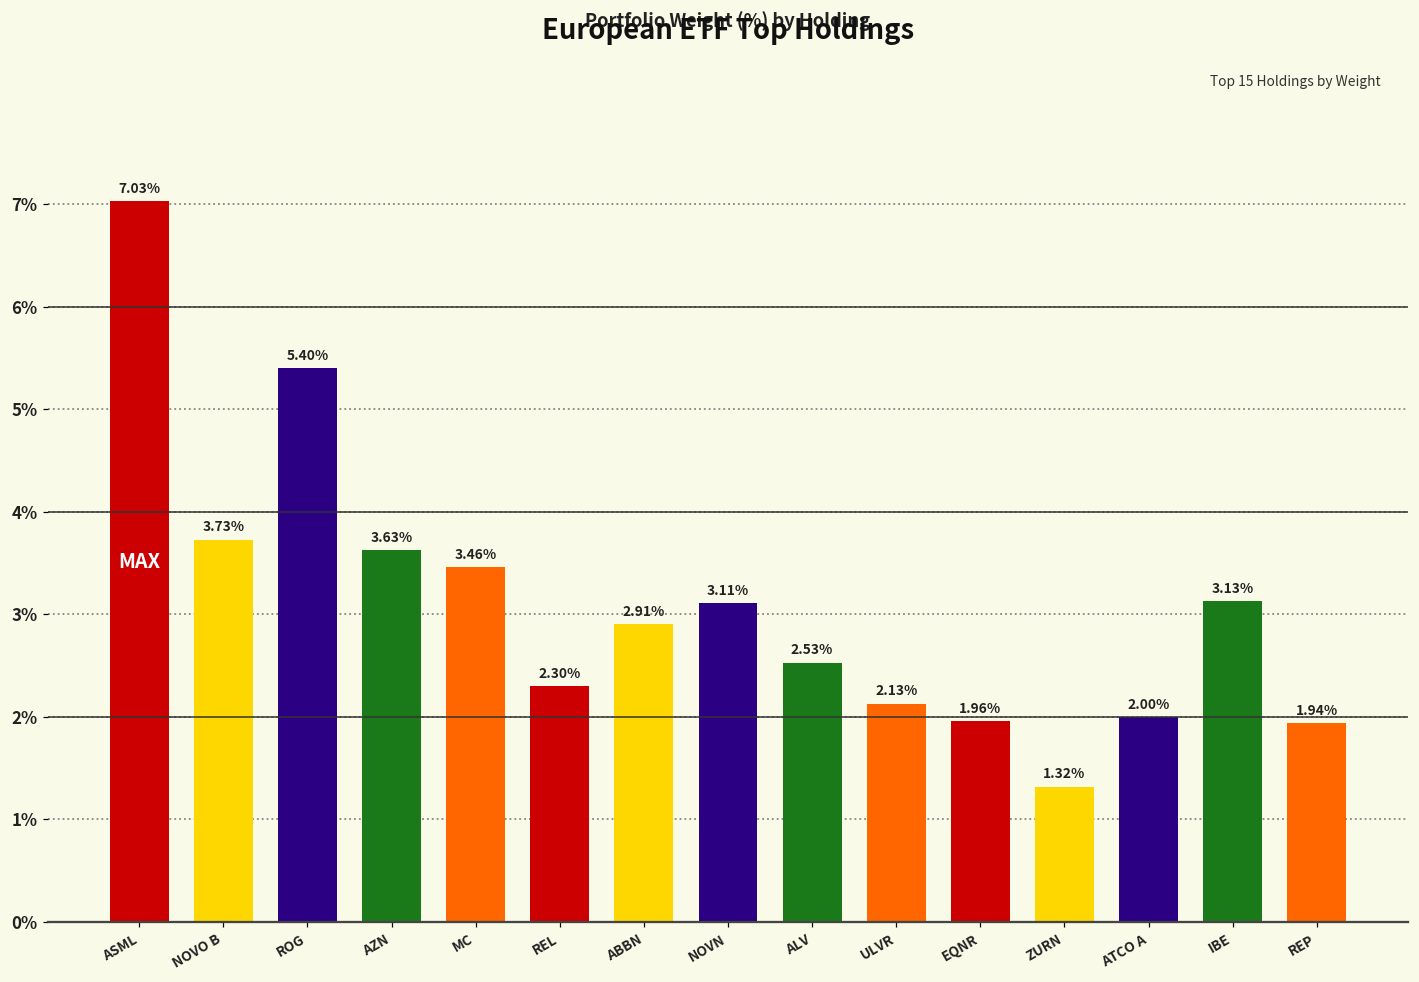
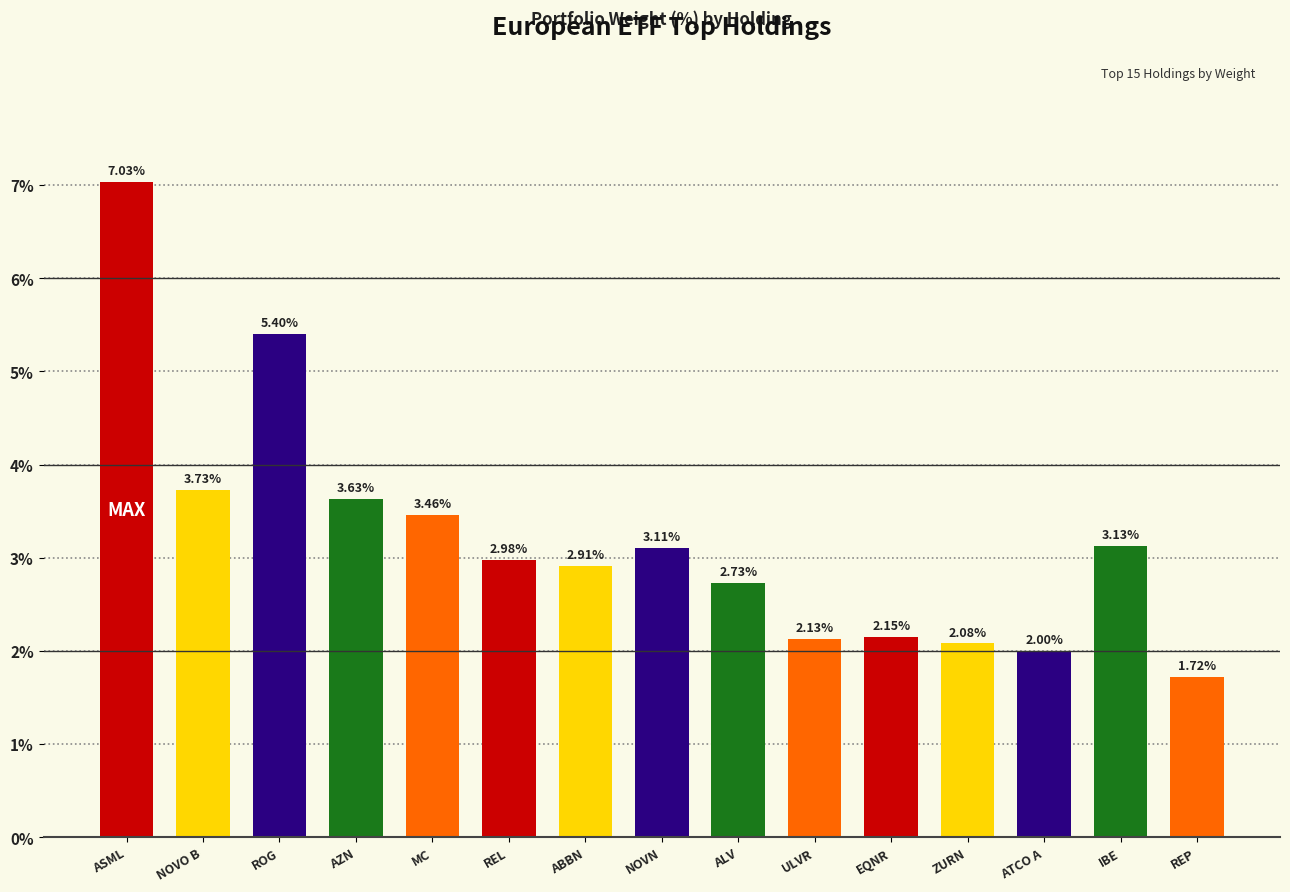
  {
    "ASML": "7.03%",
    "NOVO B": "3.73%",
    "ROG": "5.40%",
    "AZN": "3.63%",
    "MC": "3.46%",
-   "REL": "2.30%",
+   "REL": "2.98%",
    "ABBN": "2.91%",
    "NOVN": "3.11%",
-   "ALV": "2.53%",
+   "ALV": "2.73%",
    "ULVR": "2.13%",
-   "EQNR": "1.96%",
-   "ZURN": "1.32%",
+   "EQNR": "2.15%",
+   "ZURN": "2.08%",
    "ATCO A": "2.00%",
    "IBE": "3.13%",
-   "REP": "1.94%"
+   "REP": "1.72%"
  }
